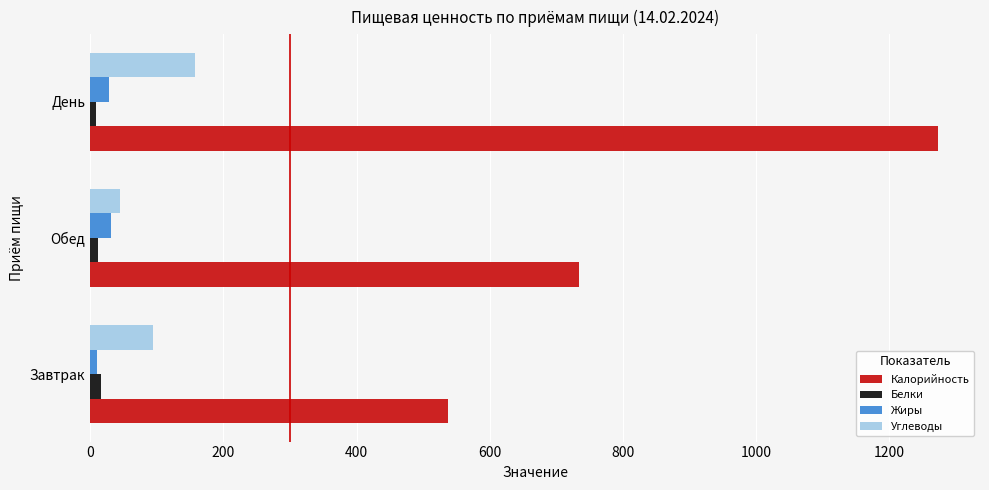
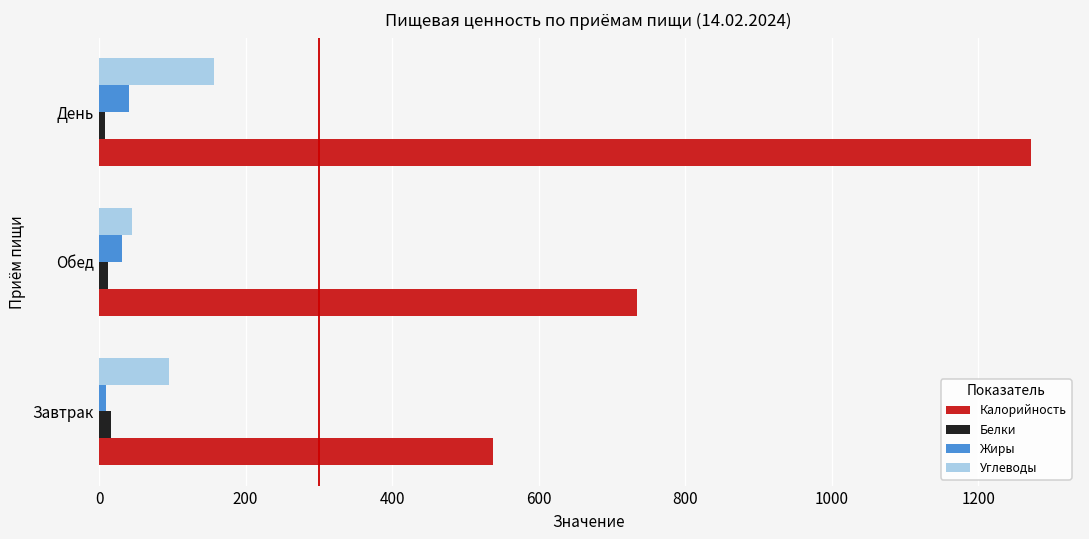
  {
    "Калорийность": {
      "День": 1270,
      "Обед": 730,
      "Завтрак": 540
    },
    "Белки": {
      "День": 10,
      "Обед": 10,
      "Завтрак": 20
    },
    "Жиры": {
-     "День": 30,
+     "День": 40,
      "Обед": 30,
      "Завтрак": 10
    },
    "Углеводы": {
      "День": 160,
      "Обед": 40,
      "Завтрак": 90
    }
  }
